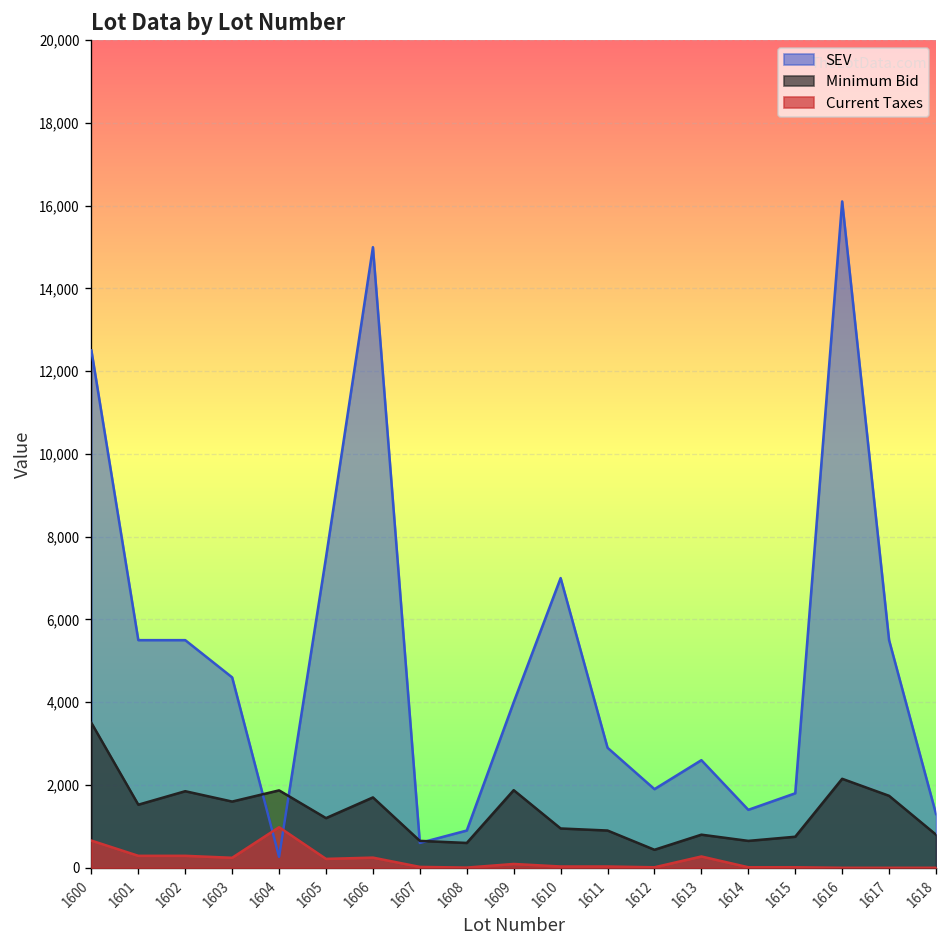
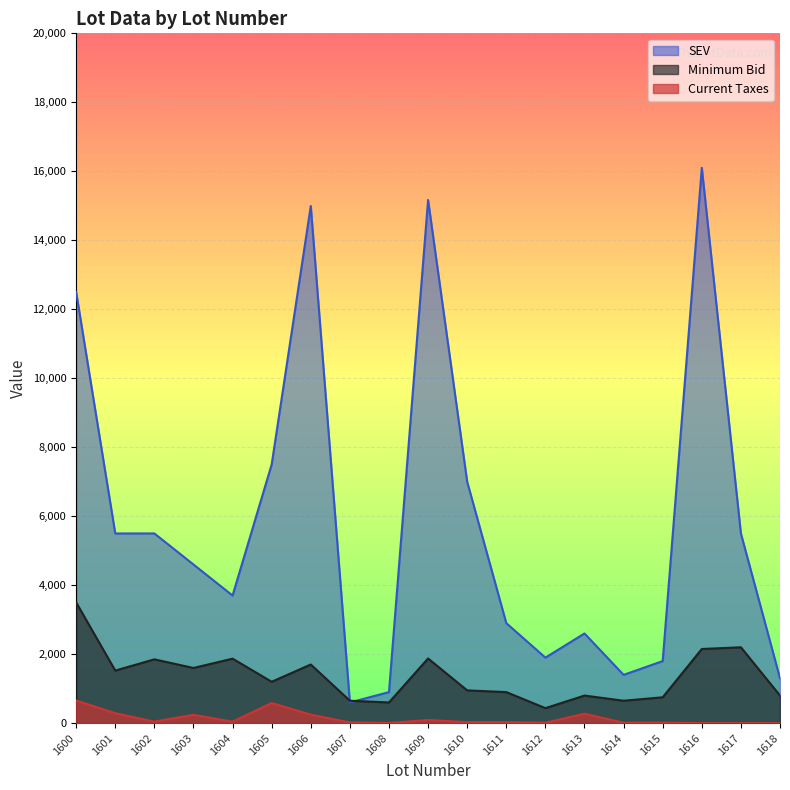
  {
    "SEV": {
      "1600": "12,500",
      "1601": "5,500",
      "1602": "5,500",
      "1603": "4,600",
-     "1604": "300",
+     "1604": "3,700",
      "1605": "7,500",
      "1606": "15,000",
      "1608": "900",
-     "1609": "4,000",
+     "1609": "15,200",
      "1610": "7,000",
      "1611": "2,900",
      "1612": "1,900",
      "1613": "2,600",
      "1614": "1,400",
      "1615": "1,800",
      "1616": "16,100",
      "1617": "5,500",
      "1618": "1,300"
    },
    "Minimum Bid": {
      "1600": "3,500",
      "1601": "1,500",
      "1602": "1,900",
      "1603": "1,600",
      "1604": "1,900",
      "1605": "1,200",
      "1606": "1,700",
      "1608": "600",
      "1609": "1,900",
      "1610": "1,000",
      "1611": "900",
      "1612": "400",
      "1613": "800",
      "1614": "700",
      "1615": "800",
      "1616": "2,200",
-     "1617": "1,700",
+     "1617": "2,200",
      "1618": "800"
    },
    "Current Taxes": {
      "1600": "700",
      "1601": "300",
-     "1602": "300",
+     "1602": "0",
      "1603": "200",
-     "1604": "1,000",
-     "1605": "200",
+     "1604": "0",
+     "1605": "600",
      "1606": "200",
      "1607": "0",
      "1608": "0",
      "1609": "100",
      "1610": "0",
      "1611": "0",
      "1612": "0",
      "1613": "300",
      "1614": "0",
      "1615": "0",
      "1616": "0",
      "1617": "0",
      "1618": "0"
    }
  }
